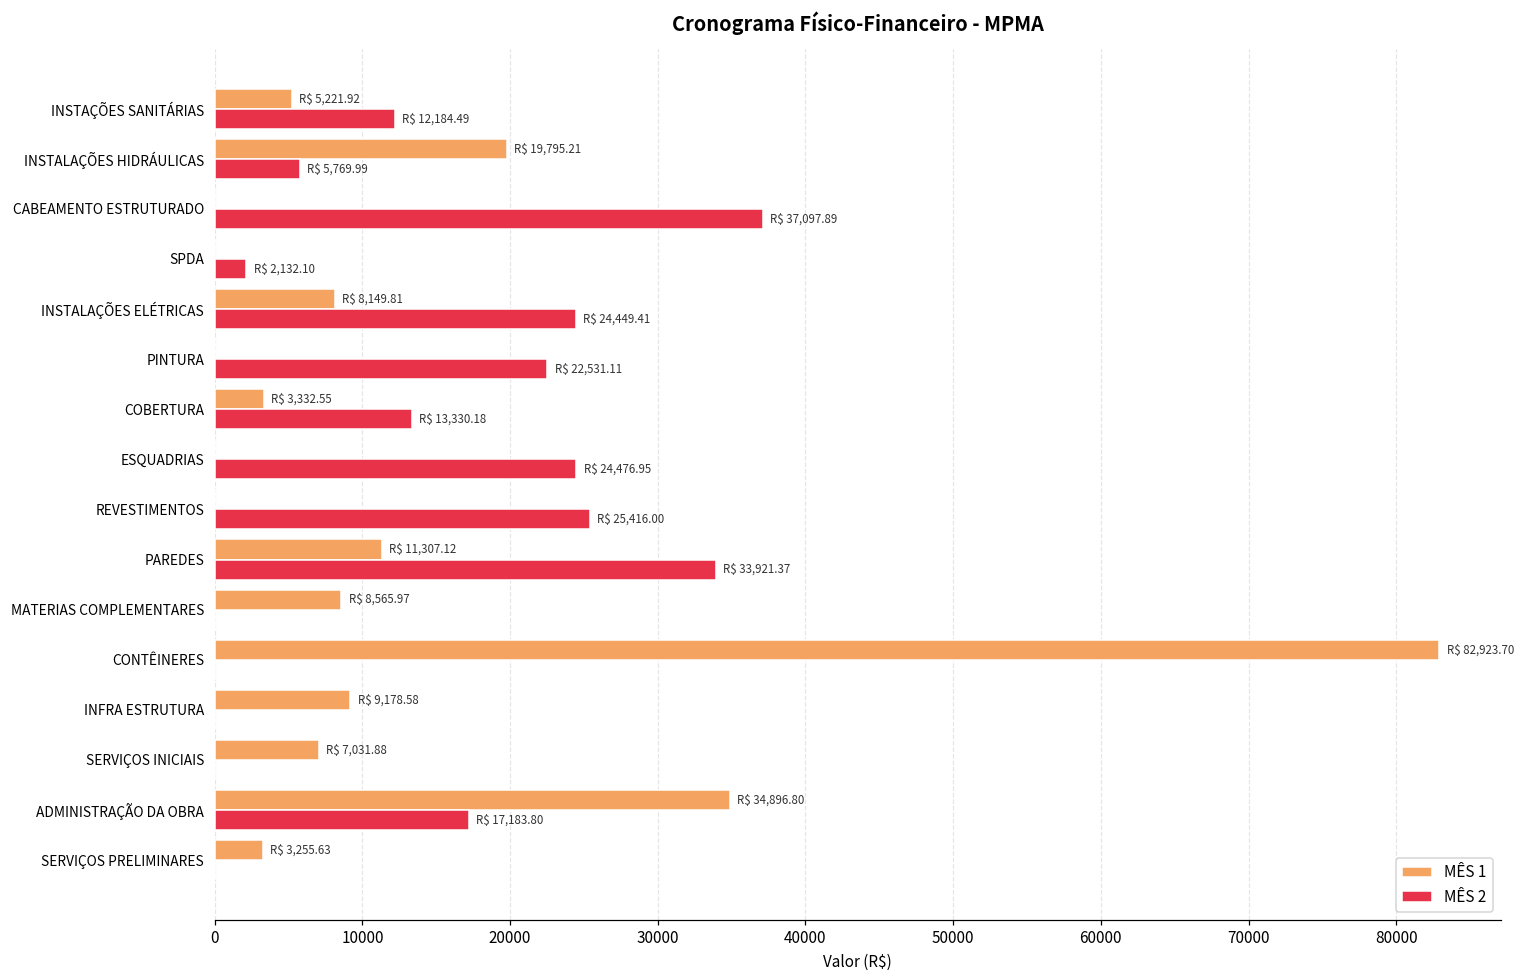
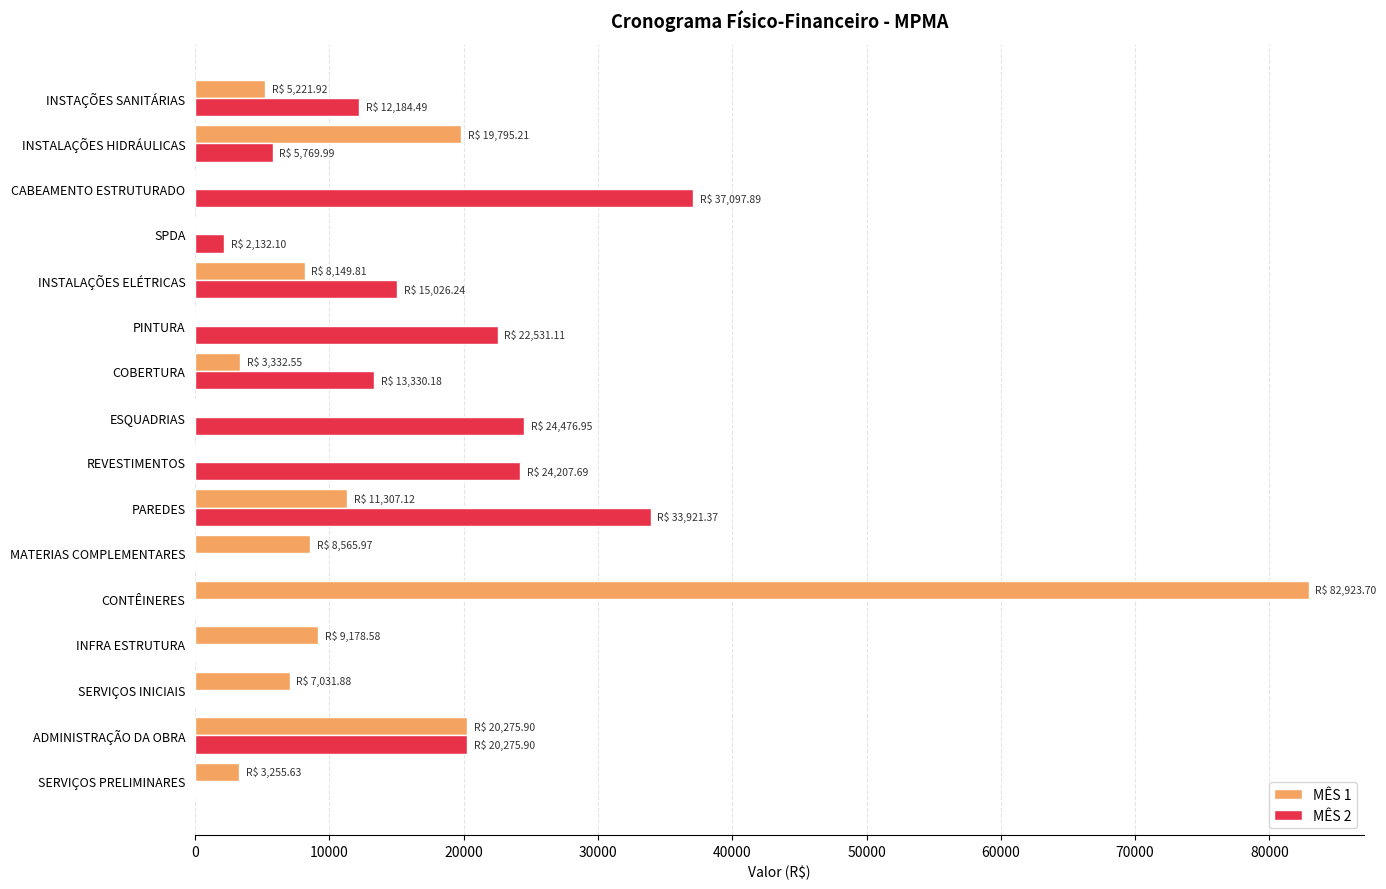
  {
    "MÊS 1": {
      "INSTAÇÕES SANITÁRIAS": "5,221.92",
      "INSTALAÇÕES HIDRÁULICAS": "19,795.21",
      "INSTALAÇÕES ELÉTRICAS": "8,149.81",
      "COBERTURA": "3,332.55",
      "PAREDES": "11,307.12",
      "MATERIAS COMPLEMENTARES": "8,565.97",
      "CONTÊINERES": "82,923.70",
      "INFRA ESTRUTURA": "9,178.58",
      "SERVIÇOS INICIAIS": "7,031.88",
-     "ADMINISTRAÇÃO DA OBRA": "34,896.80",
+     "ADMINISTRAÇÃO DA OBRA": "20,275.90",
      "SERVIÇOS PRELIMINARES": "3,255.63"
    },
    "MÊS 2": {
      "INSTAÇÕES SANITÁRIAS": "12,184.49",
      "INSTALAÇÕES HIDRÁULICAS": "5,769.99",
      "CABEAMENTO ESTRUTURADO": "37,097.89",
      "SPDA": "2,132.10",
-     "INSTALAÇÕES ELÉTRICAS": "24,449.41",
+     "INSTALAÇÕES ELÉTRICAS": "15,026.24",
      "PINTURA": "22,531.11",
      "COBERTURA": "13,330.18",
      "ESQUADRIAS": "24,476.95",
-     "REVESTIMENTOS": "25,416.00",
+     "REVESTIMENTOS": "24,207.69",
      "PAREDES": "33,921.37",
-     "ADMINISTRAÇÃO DA OBRA": "17,183.80"
+     "ADMINISTRAÇÃO DA OBRA": "20,275.90"
    }
  }
